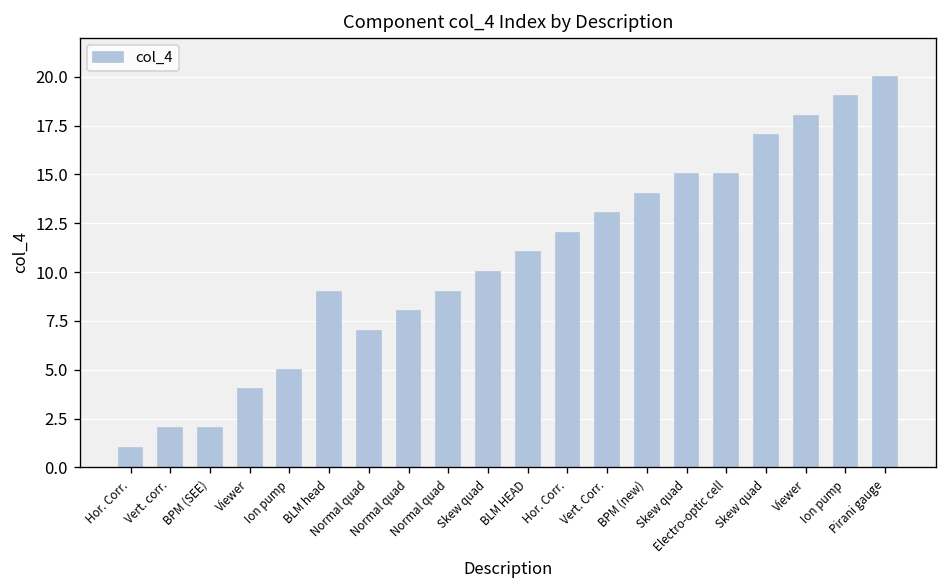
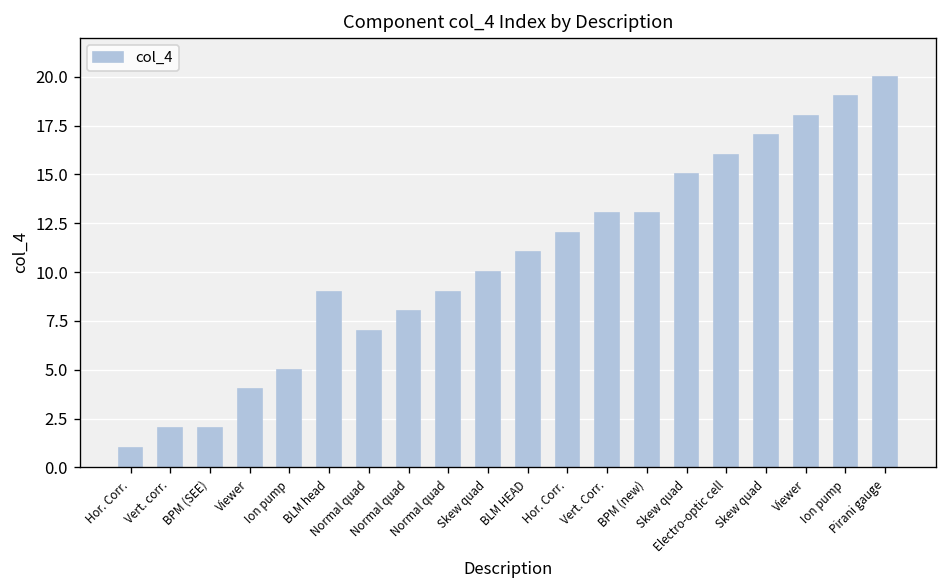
  {
    "Vert. corr.": 2,
    "BPM (SEE)": 2,
    "BLM head": 9,
    "BLM HEAD": 11,
    "Vert. Corr.": 13,
-   "BPM (new)": 14,
-   "Electro-optic cell": 15,
+   "BPM (new)": 13,
+   "Electro-optic cell": 16,
    "Pirani gauge": 20
  }
